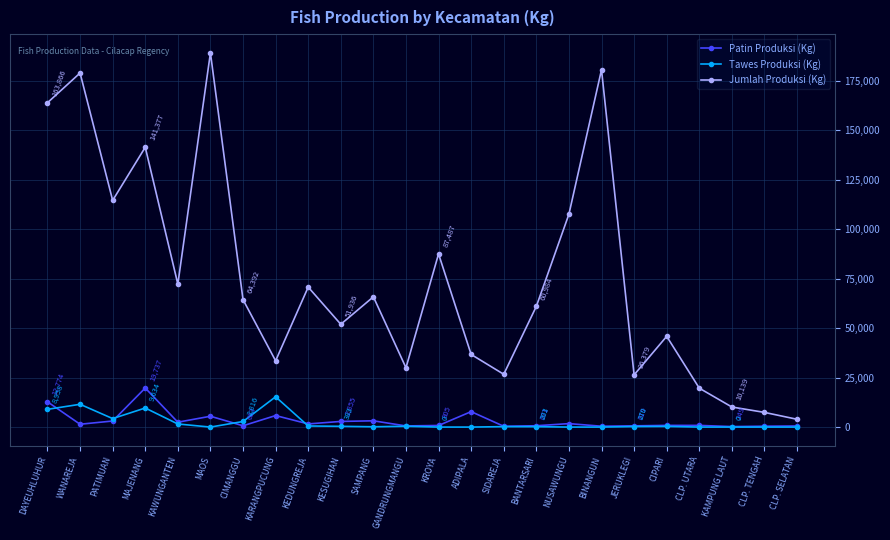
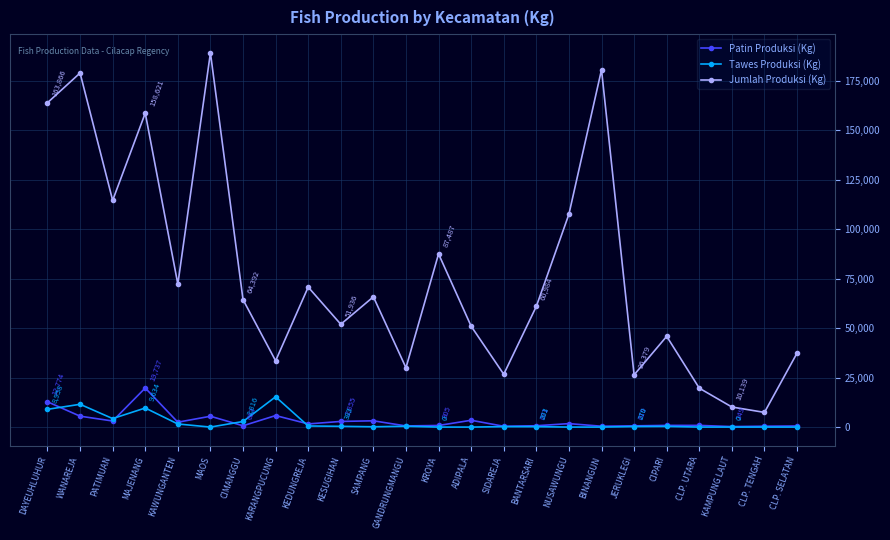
  {
    "Patin Produksi (Kg)": {
-     "WANAREJA": "1,000",
+     "WANAREJA": "6,000",
      "MAOS": "5,000",
      "KARANGPUCUNG": "6,000",
      "SAMPANG": "3,000",
-     "ADIPALA": "8,000",
+     "ADIPALA": "3,000",
      "NUSAWUNGU": "2,000"
    },
    "Tawes Produksi (Kg)": {
      "MAJENANG": "9,634"
    },
    "Jumlah Produksi (Kg)": {
      "DAYEUHLUHUR": "163,866",
-     "MAJENANG": "141,377",
+     "MAJENANG": "158,621",
      "CIMANGGU": "64,392",
      "KESUGIHAN": "51,936",
      "KROYA": "87,487",
-     "ADIPALA": "37,000",
+     "ADIPALA": "51,000",
      "BANTARSARI": "60,984",
      "JERUKLEGI": "26,379",
      "KAMPUNG LAUT": "10,139",
-     "CLP. SELATAN": "4,000"
+     "CLP. SELATAN": "37,000"
    }
  }
